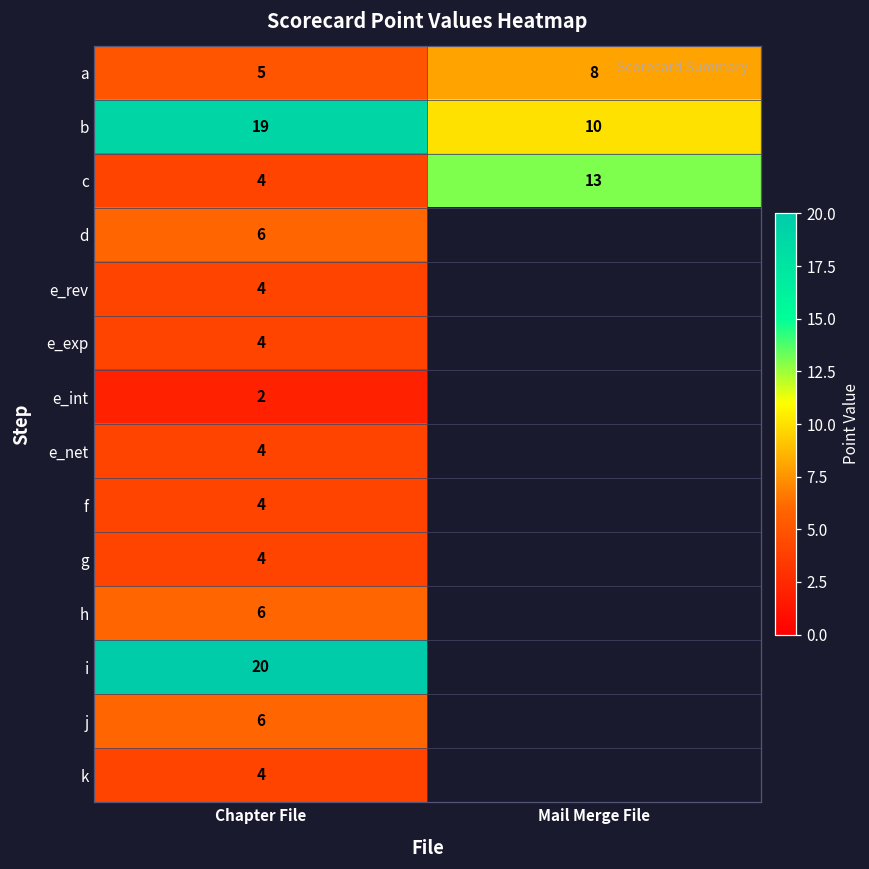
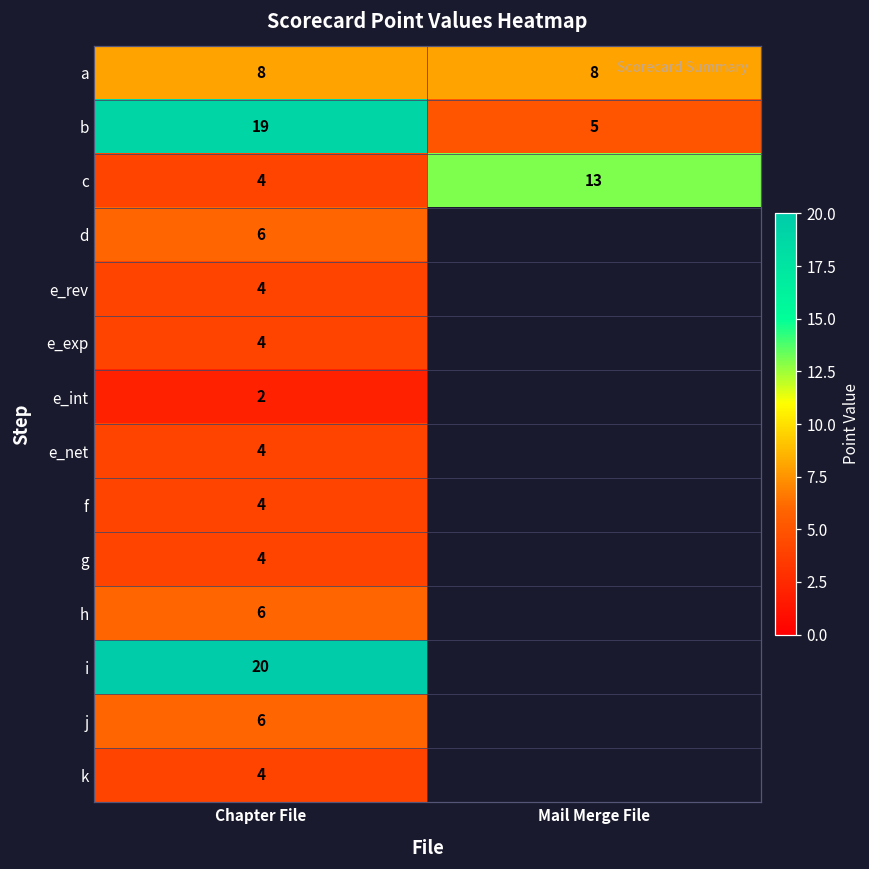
  {
    "a": {
-     "Chapter File": 5
+     "Chapter File": 8
    },
    "b": {
      "Chapter File": 19,
-     "Mail Merge File": 10
+     "Mail Merge File": 5
    },
    "c": {
      "Chapter File": 4,
      "Mail Merge File": 13
    },
    "d": {
      "Chapter File": 6
    },
    "e_rev": {
      "Chapter File": 4
    },
    "e_exp": {
      "Chapter File": 4
    },
    "e_int": {
      "Chapter File": 2
    },
    "e_net": {
      "Chapter File": 4
    },
    "f": {
      "Chapter File": 4
    },
    "g": {
      "Chapter File": 4
    },
    "h": {
      "Chapter File": 6
    },
    "i": {
      "Chapter File": 20
    },
    "j": {
      "Chapter File": 6
    },
    "k": {
      "Chapter File": 4
    }
  }
